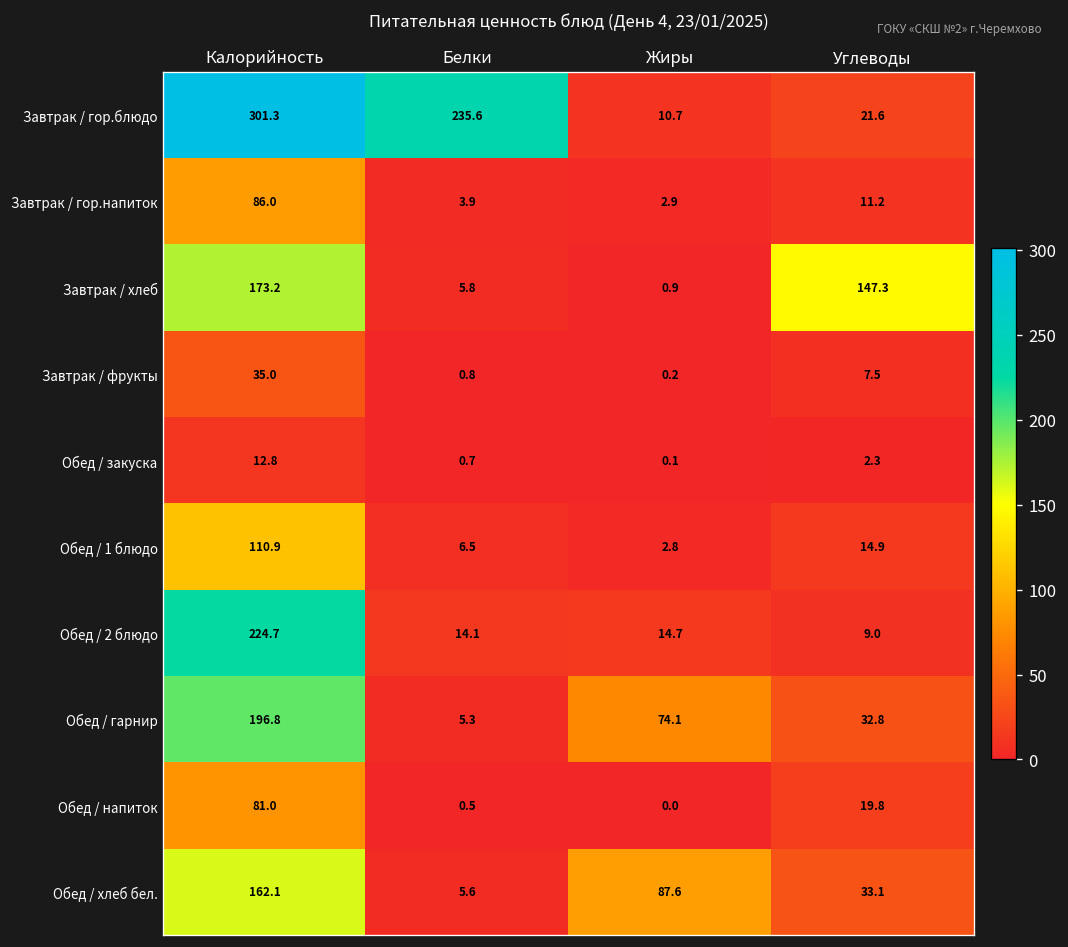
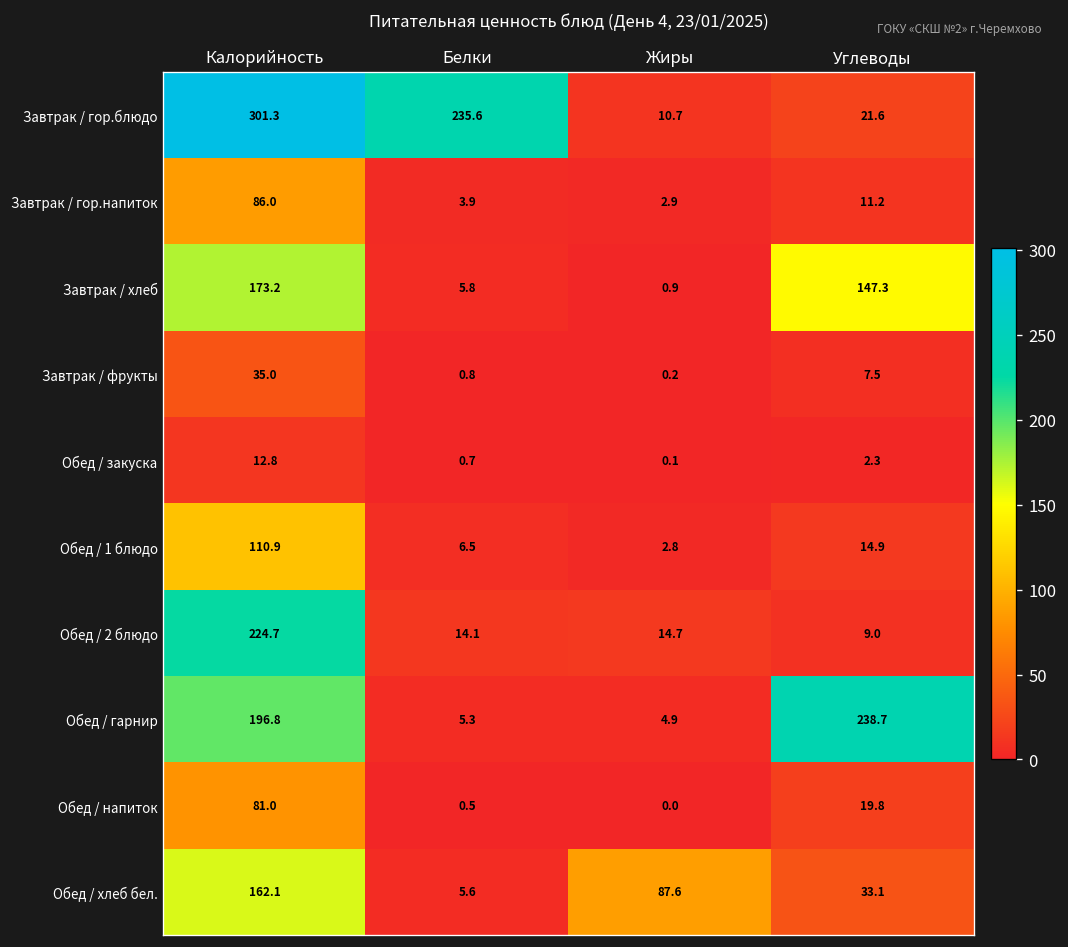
  {
    "Завтрак / гор.блюдо": {
      "Калорийность": 301.3,
      "Белки": 235.6,
      "Жиры": 10.7,
      "Углеводы": 21.6
    },
    "Завтрак / гор.напиток": {
      "Калорийность": 86.0,
      "Белки": 3.9,
      "Жиры": 2.9,
      "Углеводы": 11.2
    },
    "Завтрак / хлеб": {
      "Калорийность": 173.2,
      "Белки": 5.8,
      "Жиры": 0.9,
      "Углеводы": 147.3
    },
    "Завтрак / фрукты": {
      "Калорийность": 35.0,
      "Белки": 0.8,
      "Жиры": 0.2,
      "Углеводы": 7.5
    },
    "Обед / закуска": {
      "Калорийность": 12.8,
      "Белки": 0.7,
      "Жиры": 0.1,
      "Углеводы": 2.3
    },
    "Обед / 1 блюдо": {
      "Калорийность": 110.9,
      "Белки": 6.5,
      "Жиры": 2.8,
      "Углеводы": 14.9
    },
    "Обед / 2 блюдо": {
      "Калорийность": 224.7,
      "Белки": 14.1,
      "Жиры": 14.7,
      "Углеводы": 9.0
    },
    "Обед / гарнир": {
      "Калорийность": 196.8,
      "Белки": 5.3,
-     "Жиры": 74.1,
-     "Углеводы": 32.8
+     "Жиры": 4.9,
+     "Углеводы": 238.7
    },
    "Обед / напиток": {
      "Калорийность": 81.0,
      "Белки": 0.5,
      "Жиры": 0.0,
      "Углеводы": 19.8
    },
    "Обед / хлеб бел.": {
      "Калорийность": 162.1,
      "Белки": 5.6,
      "Жиры": 87.6,
      "Углеводы": 33.1
    }
  }
